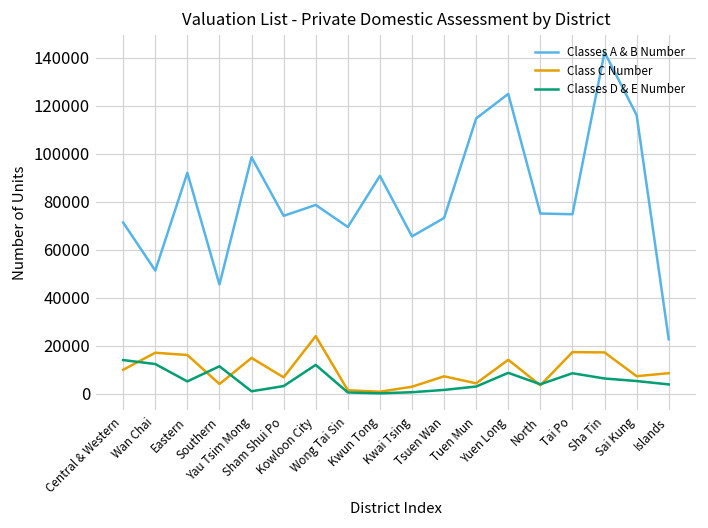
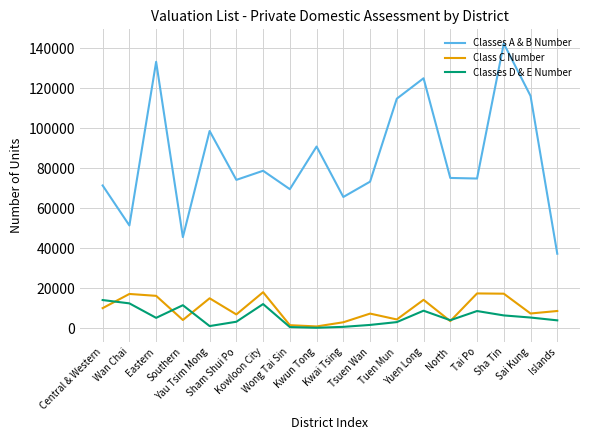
  {
    "Classes A & B Number": {
      "Central & Western": 71000,
      "Wan Chai": 51000,
-     "Eastern": 92000,
+     "Eastern": 133000,
      "Southern": 46000,
      "Yau Tsim Mong": 99000,
      "Sham Shui Po": 74000,
      "Kowloon City": 79000,
      "Wong Tai Sin": 69000,
      "Kwun Tong": 91000,
      "Kwai Tsing": 66000,
      "Tsuen Wan": 73000,
      "Tuen Mun": 115000,
      "Yuen Long": 125000,
      "North": 75000,
      "Tai Po": 75000,
      "Sha Tin": 142000,
      "Sai Kung": 116000,
-     "Islands": 23000
+     "Islands": 37000
    },
    "Class C Number": {
      "Central & Western": 10000,
      "Wan Chai": 17000,
      "Eastern": 16000,
      "Southern": 4000,
      "Yau Tsim Mong": 15000,
      "Sham Shui Po": 7000,
-     "Kowloon City": 24000,
+     "Kowloon City": 18000,
      "Kwai Tsing": 3000,
      "Tsuen Wan": 7000,
      "Tuen Mun": 4000,
      "Yuen Long": 14000,
      "Tai Po": 17000,
      "Sha Tin": 17000,
      "Sai Kung": 7000,
      "Islands": 9000
    },
    "Classes D & E Number": {
      "Central & Western": 14000,
      "Wan Chai": 12000,
      "Eastern": 5000,
      "Southern": 11000,
      "Yau Tsim Mong": 1000,
      "Sham Shui Po": 3000,
      "Kowloon City": 12000,
      "Kwai Tsing": 1000,
      "Tsuen Wan": 2000,
      "Tuen Mun": 3000,
      "Yuen Long": 9000,
      "Tai Po": 9000,
      "Sha Tin": 6000,
      "Sai Kung": 5000,
      "Islands": 4000
    }
  }
